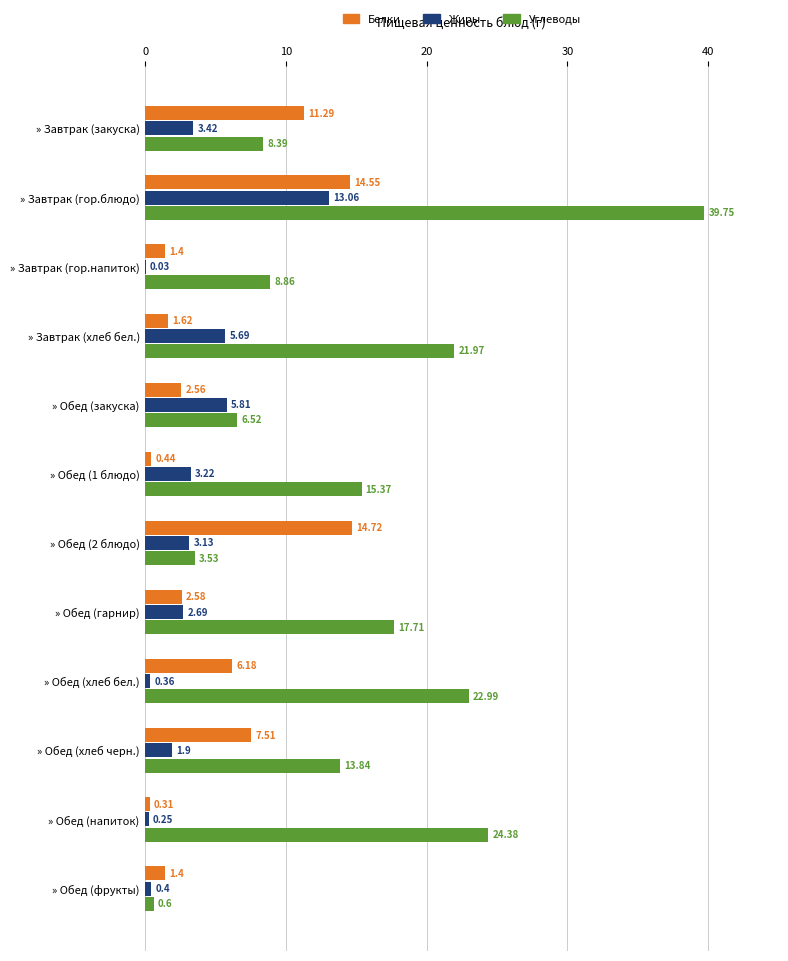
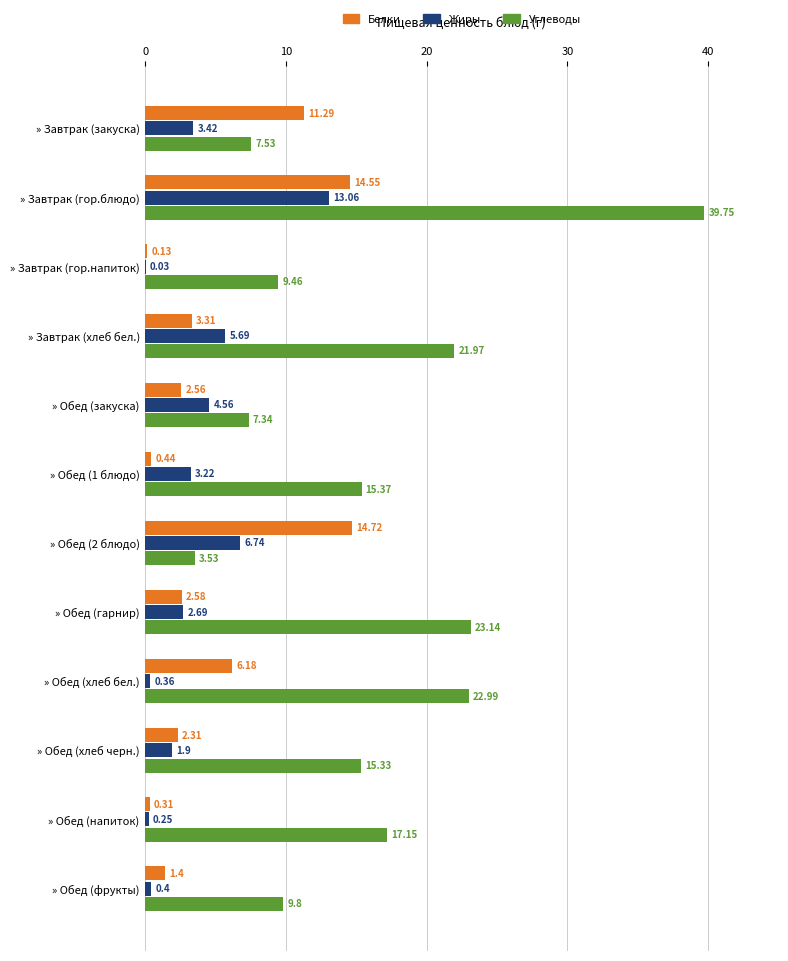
  {
    "Белки": {
      "» Завтрак (закуска)": 11.29,
      "» Завтрак (гор.блюдо)": 14.55,
-     "» Завтрак (гор.напиток)": 1.4,
-     "» Завтрак (хлеб бел.)": 1.62,
+     "» Завтрак (гор.напиток)": 0.13,
+     "» Завтрак (хлеб бел.)": 3.31,
      "» Обед (закуска)": 2.56,
      "» Обед (1 блюдо)": 0.44,
      "» Обед (2 блюдо)": 14.72,
      "» Обед (гарнир)": 2.58,
      "» Обед (хлеб бел.)": 6.18,
-     "» Обед (хлеб черн.)": 7.51,
+     "» Обед (хлеб черн.)": 2.31,
      "» Обед (напиток)": 0.31,
      "» Обед (фрукты)": 1.4
    },
    "Жиры": {
      "» Завтрак (закуска)": 3.42,
      "» Завтрак (гор.блюдо)": 13.06,
      "» Завтрак (гор.напиток)": 0.03,
      "» Завтрак (хлеб бел.)": 5.69,
-     "» Обед (закуска)": 5.81,
+     "» Обед (закуска)": 4.56,
      "» Обед (1 блюдо)": 3.22,
-     "» Обед (2 блюдо)": 3.13,
+     "» Обед (2 блюдо)": 6.74,
      "» Обед (гарнир)": 2.69,
      "» Обед (хлеб бел.)": 0.36,
      "» Обед (хлеб черн.)": 1.9,
      "» Обед (напиток)": 0.25,
      "» Обед (фрукты)": 0.4
    },
    "Углеводы": {
-     "» Завтрак (закуска)": 8.39,
+     "» Завтрак (закуска)": 7.53,
      "» Завтрак (гор.блюдо)": 39.75,
-     "» Завтрак (гор.напиток)": 8.86,
+     "» Завтрак (гор.напиток)": 9.46,
      "» Завтрак (хлеб бел.)": 21.97,
-     "» Обед (закуска)": 6.52,
+     "» Обед (закуска)": 7.34,
      "» Обед (1 блюдо)": 15.37,
      "» Обед (2 блюдо)": 3.53,
-     "» Обед (гарнир)": 17.71,
+     "» Обед (гарнир)": 23.14,
      "» Обед (хлеб бел.)": 22.99,
-     "» Обед (хлеб черн.)": 13.84,
-     "» Обед (напиток)": 24.38,
-     "» Обед (фрукты)": 0.6
+     "» Обед (хлеб черн.)": 15.33,
+     "» Обед (напиток)": 17.15,
+     "» Обед (фрукты)": 9.8
    }
  }
